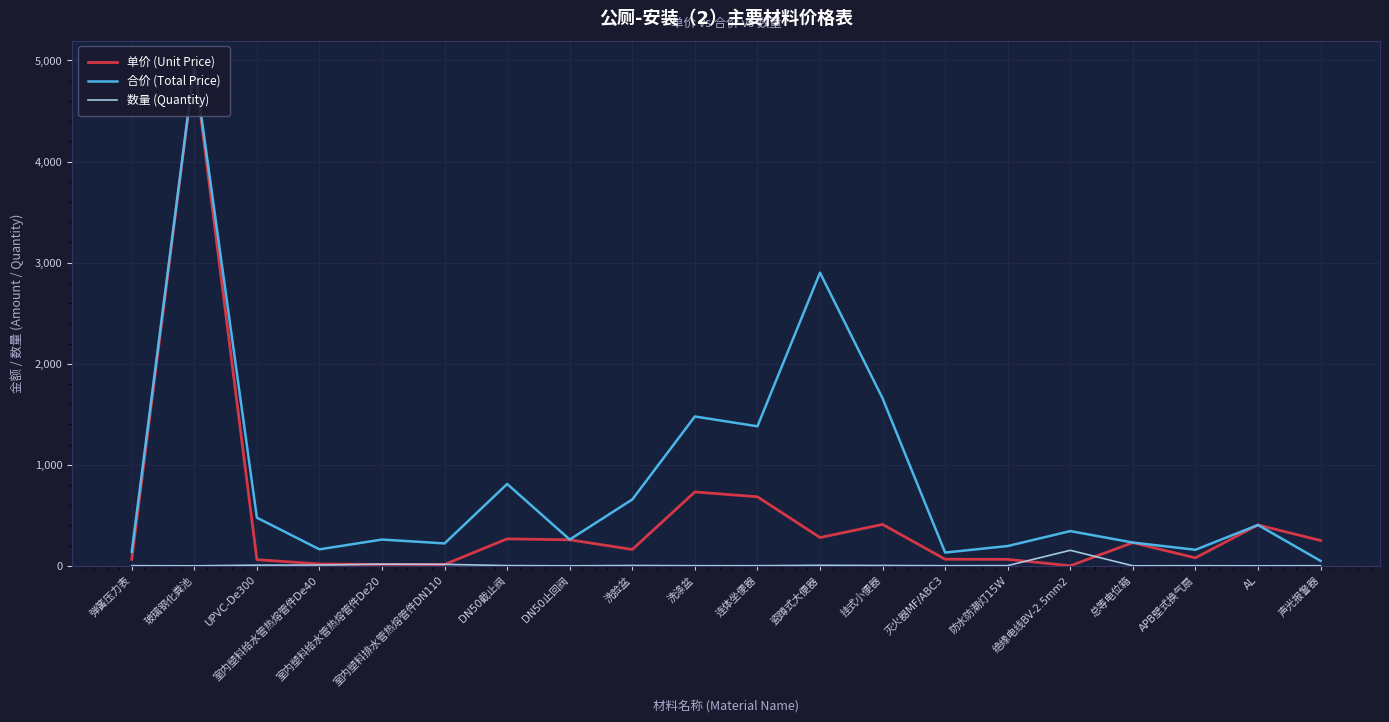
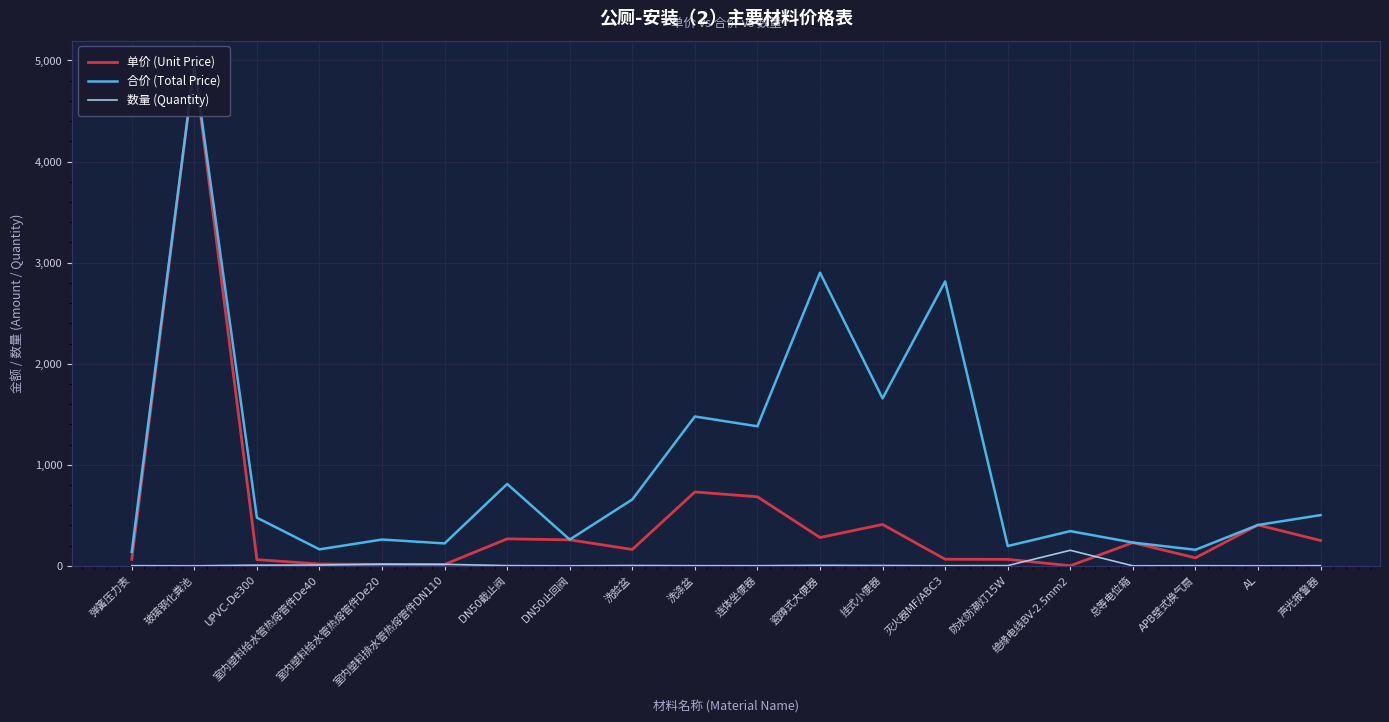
  {
    "单价 (Unit Price)": {
      "弹簧压力表": "70",
      "UPVC-De300": "60",
      "DN50截止阀": "270",
      "洗脸盆": "160",
      "洗涤盆": "730",
      "连体坐便器": "680",
      "瓷蹲式大便器": "280",
      "挂式小便器": "410",
      "灭火器MF/ABC3": "70",
      "防水防潮灯15W": "60",
      "绝缘电线BV-2.5mm2": "0",
      "APB壁式换气扇": "80",
      "声光报警器": "250"
    },
    "合价 (Total Price)": {
      "弹簧压力表": "140",
      "UPVC-De300": "480",
      "室内塑料给水管热熔管件De40": "160",
      "室内塑料给水管热熔管件De20": "260",
      "室内塑料排水管热熔管件DN110": "220",
      "DN50截止阀": "810",
      "洗脸盆": "660",
      "洗涤盆": "1,480",
      "连体坐便器": "1,380",
      "瓷蹲式大便器": "2,900",
      "挂式小便器": "1,660",
-     "灭火器MF/ABC3": "130",
+     "灭火器MF/ABC3": "2,810",
      "防水防潮灯15W": "200",
      "绝缘电线BV-2.5mm2": "340",
      "APB壁式换气扇": "160",
-     "声光报警器": "50"
+     "声光报警器": "500"
    },
    "数量 (Quantity)": {
      "弹簧压力表": "0",
      "玻璃钢化粪池": "0",
      "UPVC-De300": "10",
      "DN50截止阀": "0",
      "DN50止回阀": "0",
      "洗脸盆": "0",
      "洗涤盆": "0",
      "连体坐便器": "0",
      "瓷蹲式大便器": "10",
      "挂式小便器": "0",
      "灭火器MF/ABC3": "0",
      "防水防潮灯15W": "0",
      "绝缘电线BV-2.5mm2": "150",
      "总等电位箱": "0",
      "APB壁式换气扇": "0",
      "AL": "0",
      "声光报警器": "0"
    }
  }
